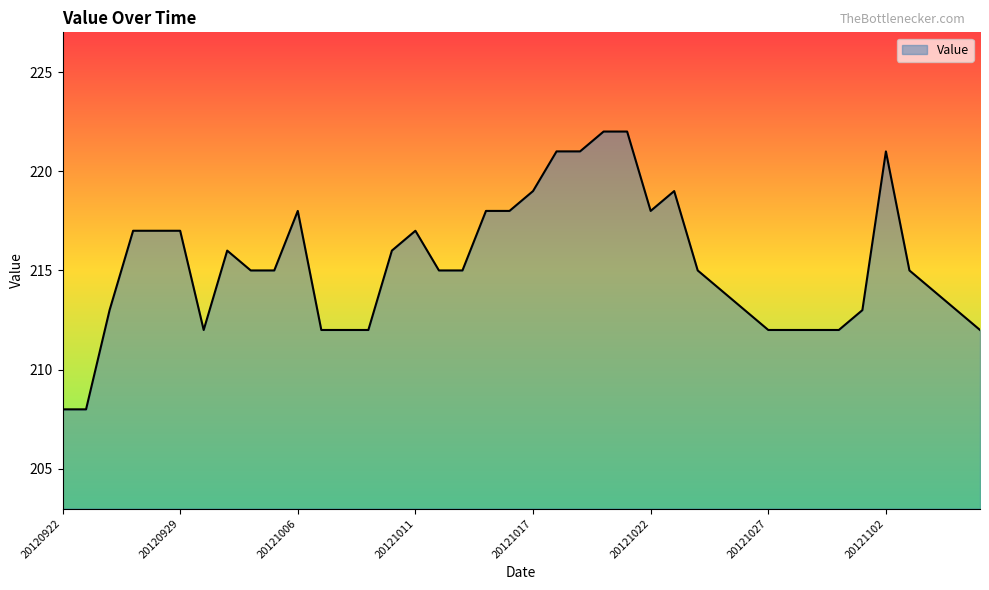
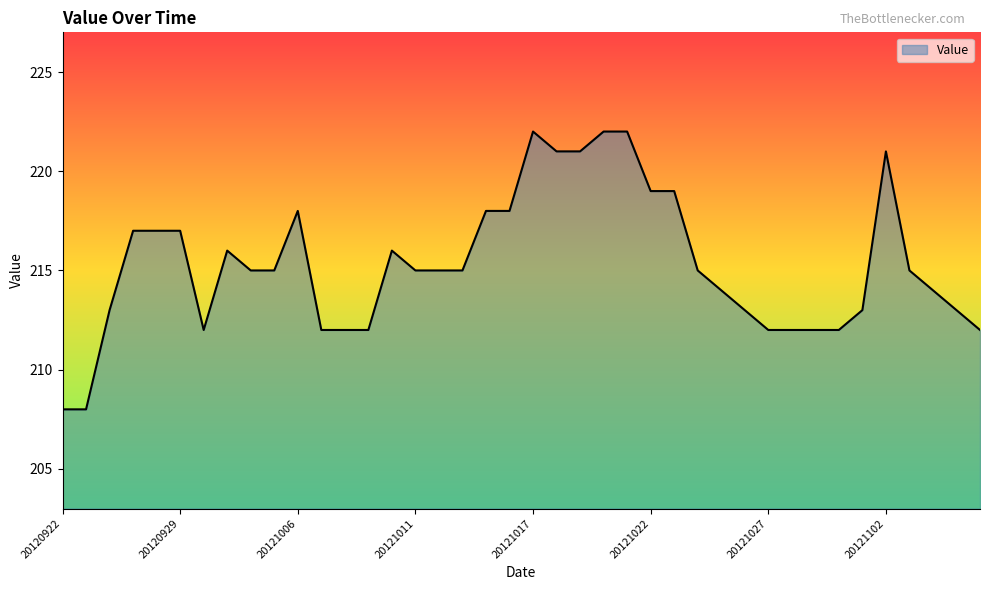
  {
    "20120922": 208,
    "20120929": 217,
    "20121006": 218,
-   "20121011": 217,
-   "20121017": 219,
-   "20121022": 218,
+   "20121011": 215,
+   "20121017": 222,
+   "20121022": 219,
    "20121027": 212,
    "20121102": 221
  }
